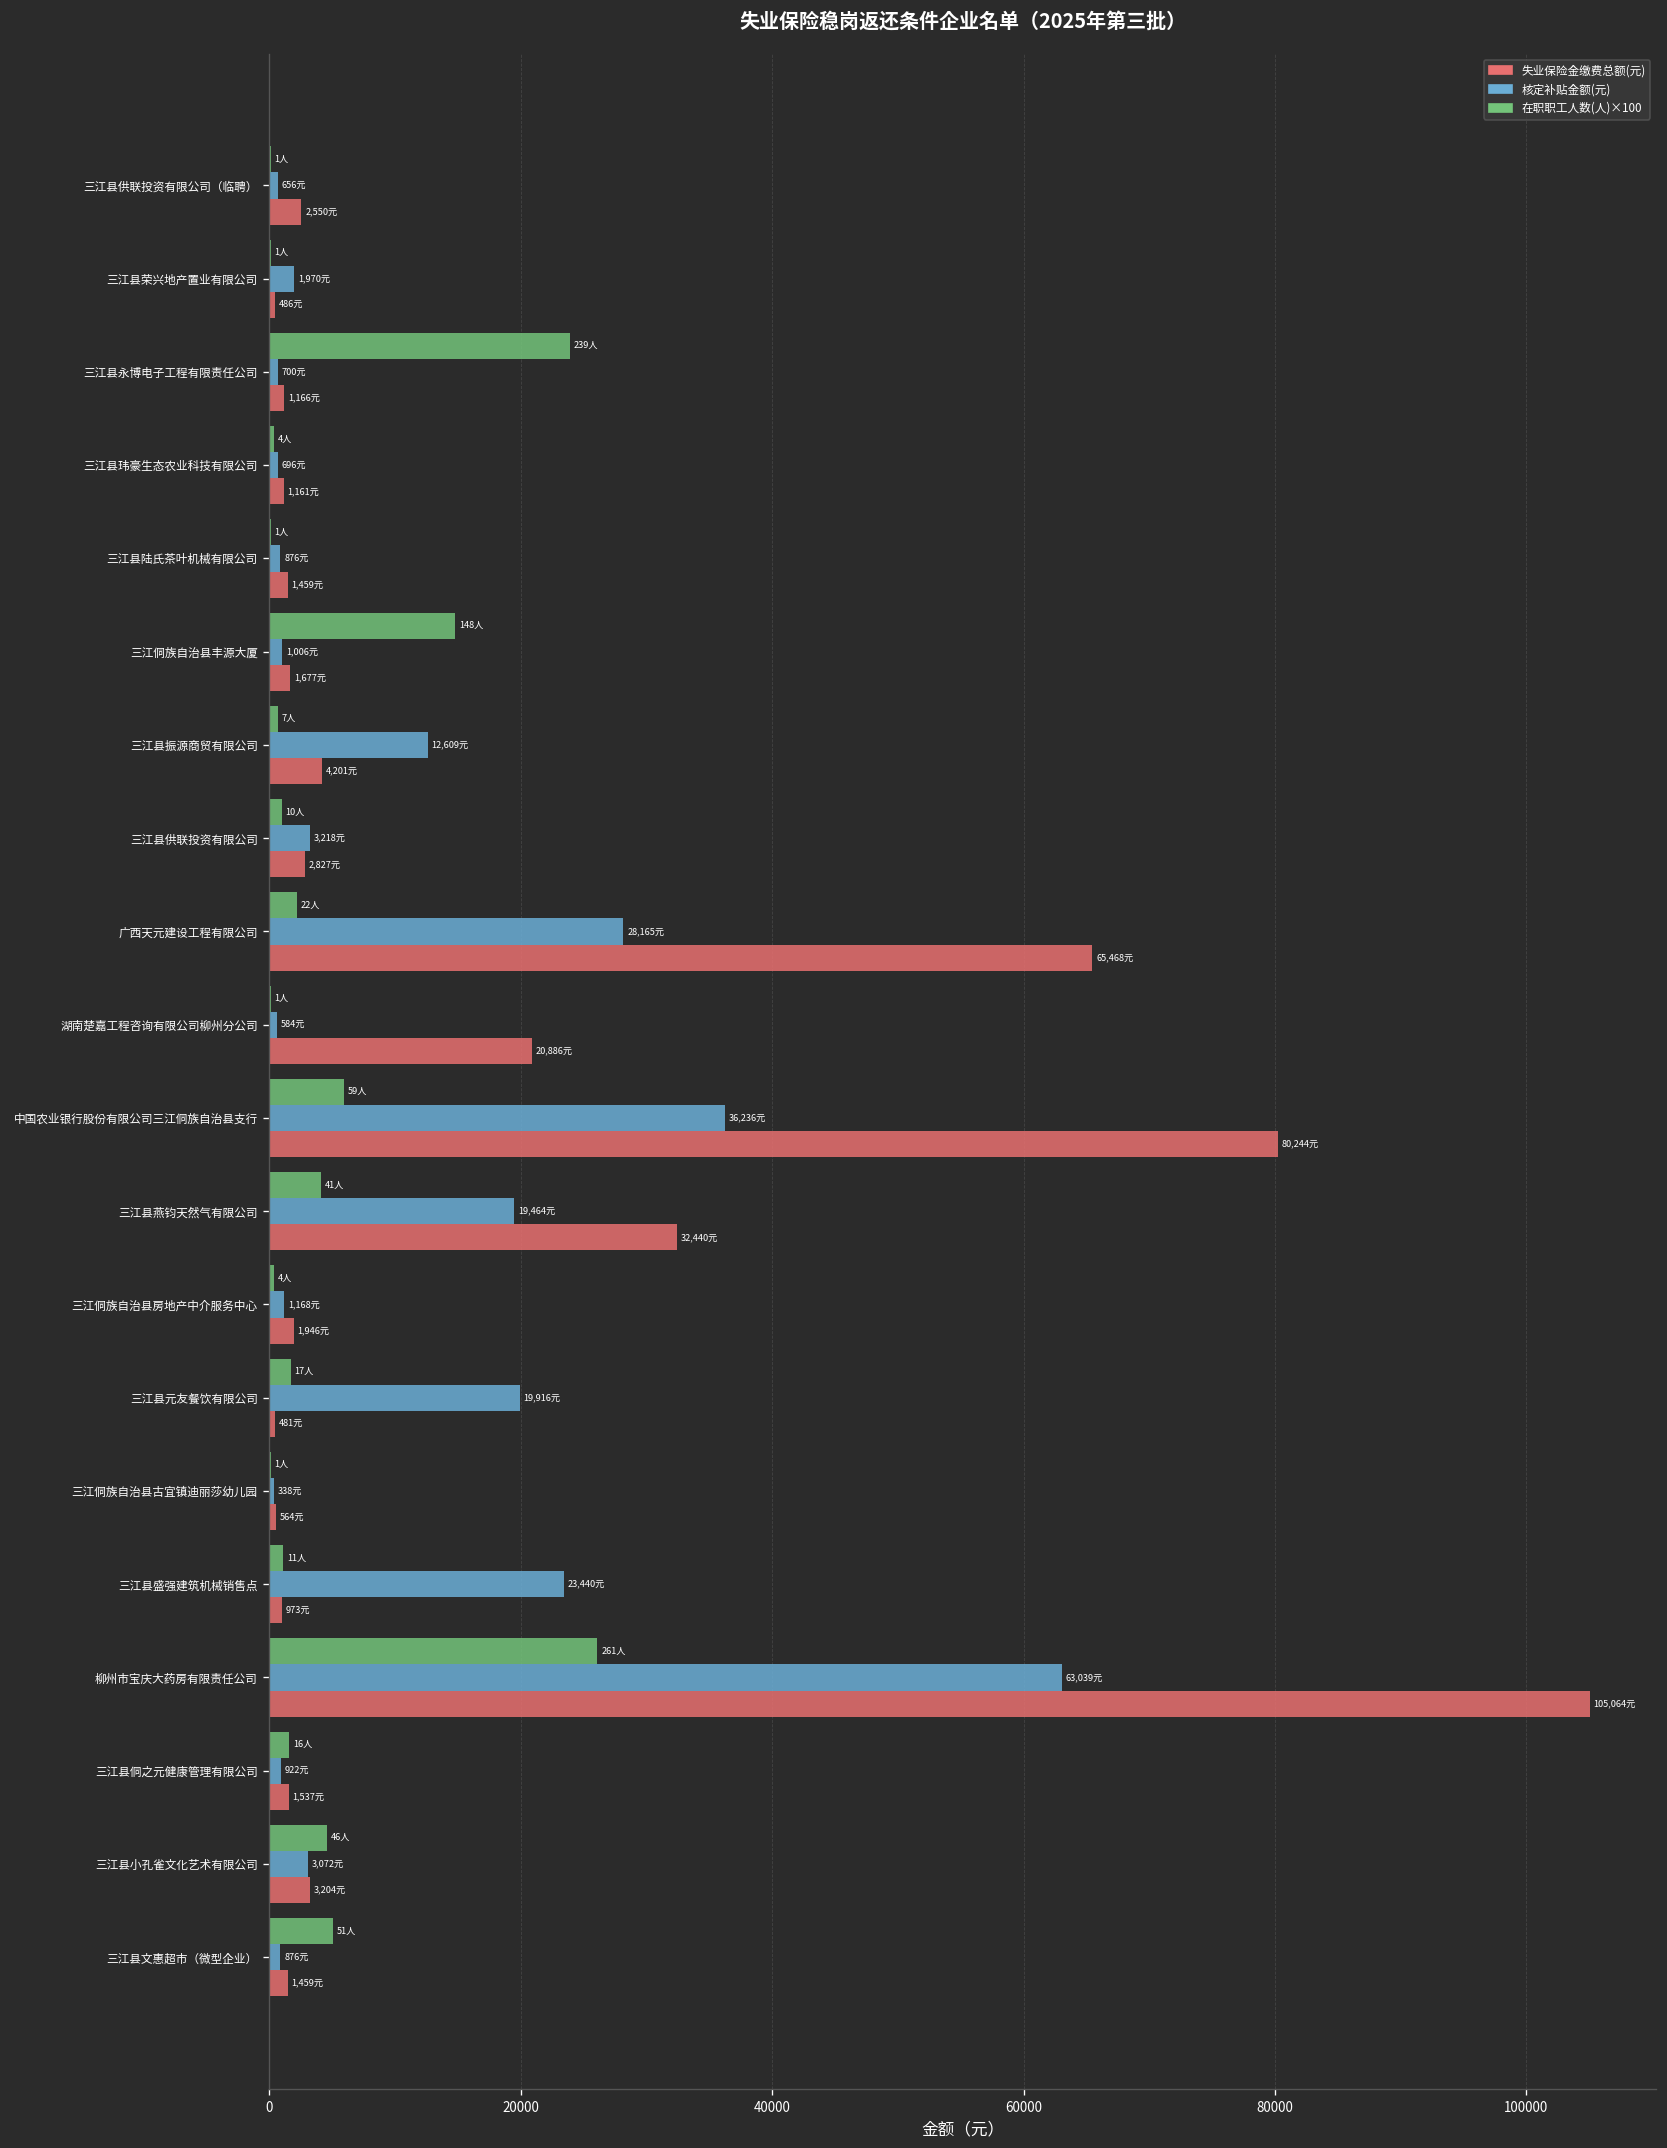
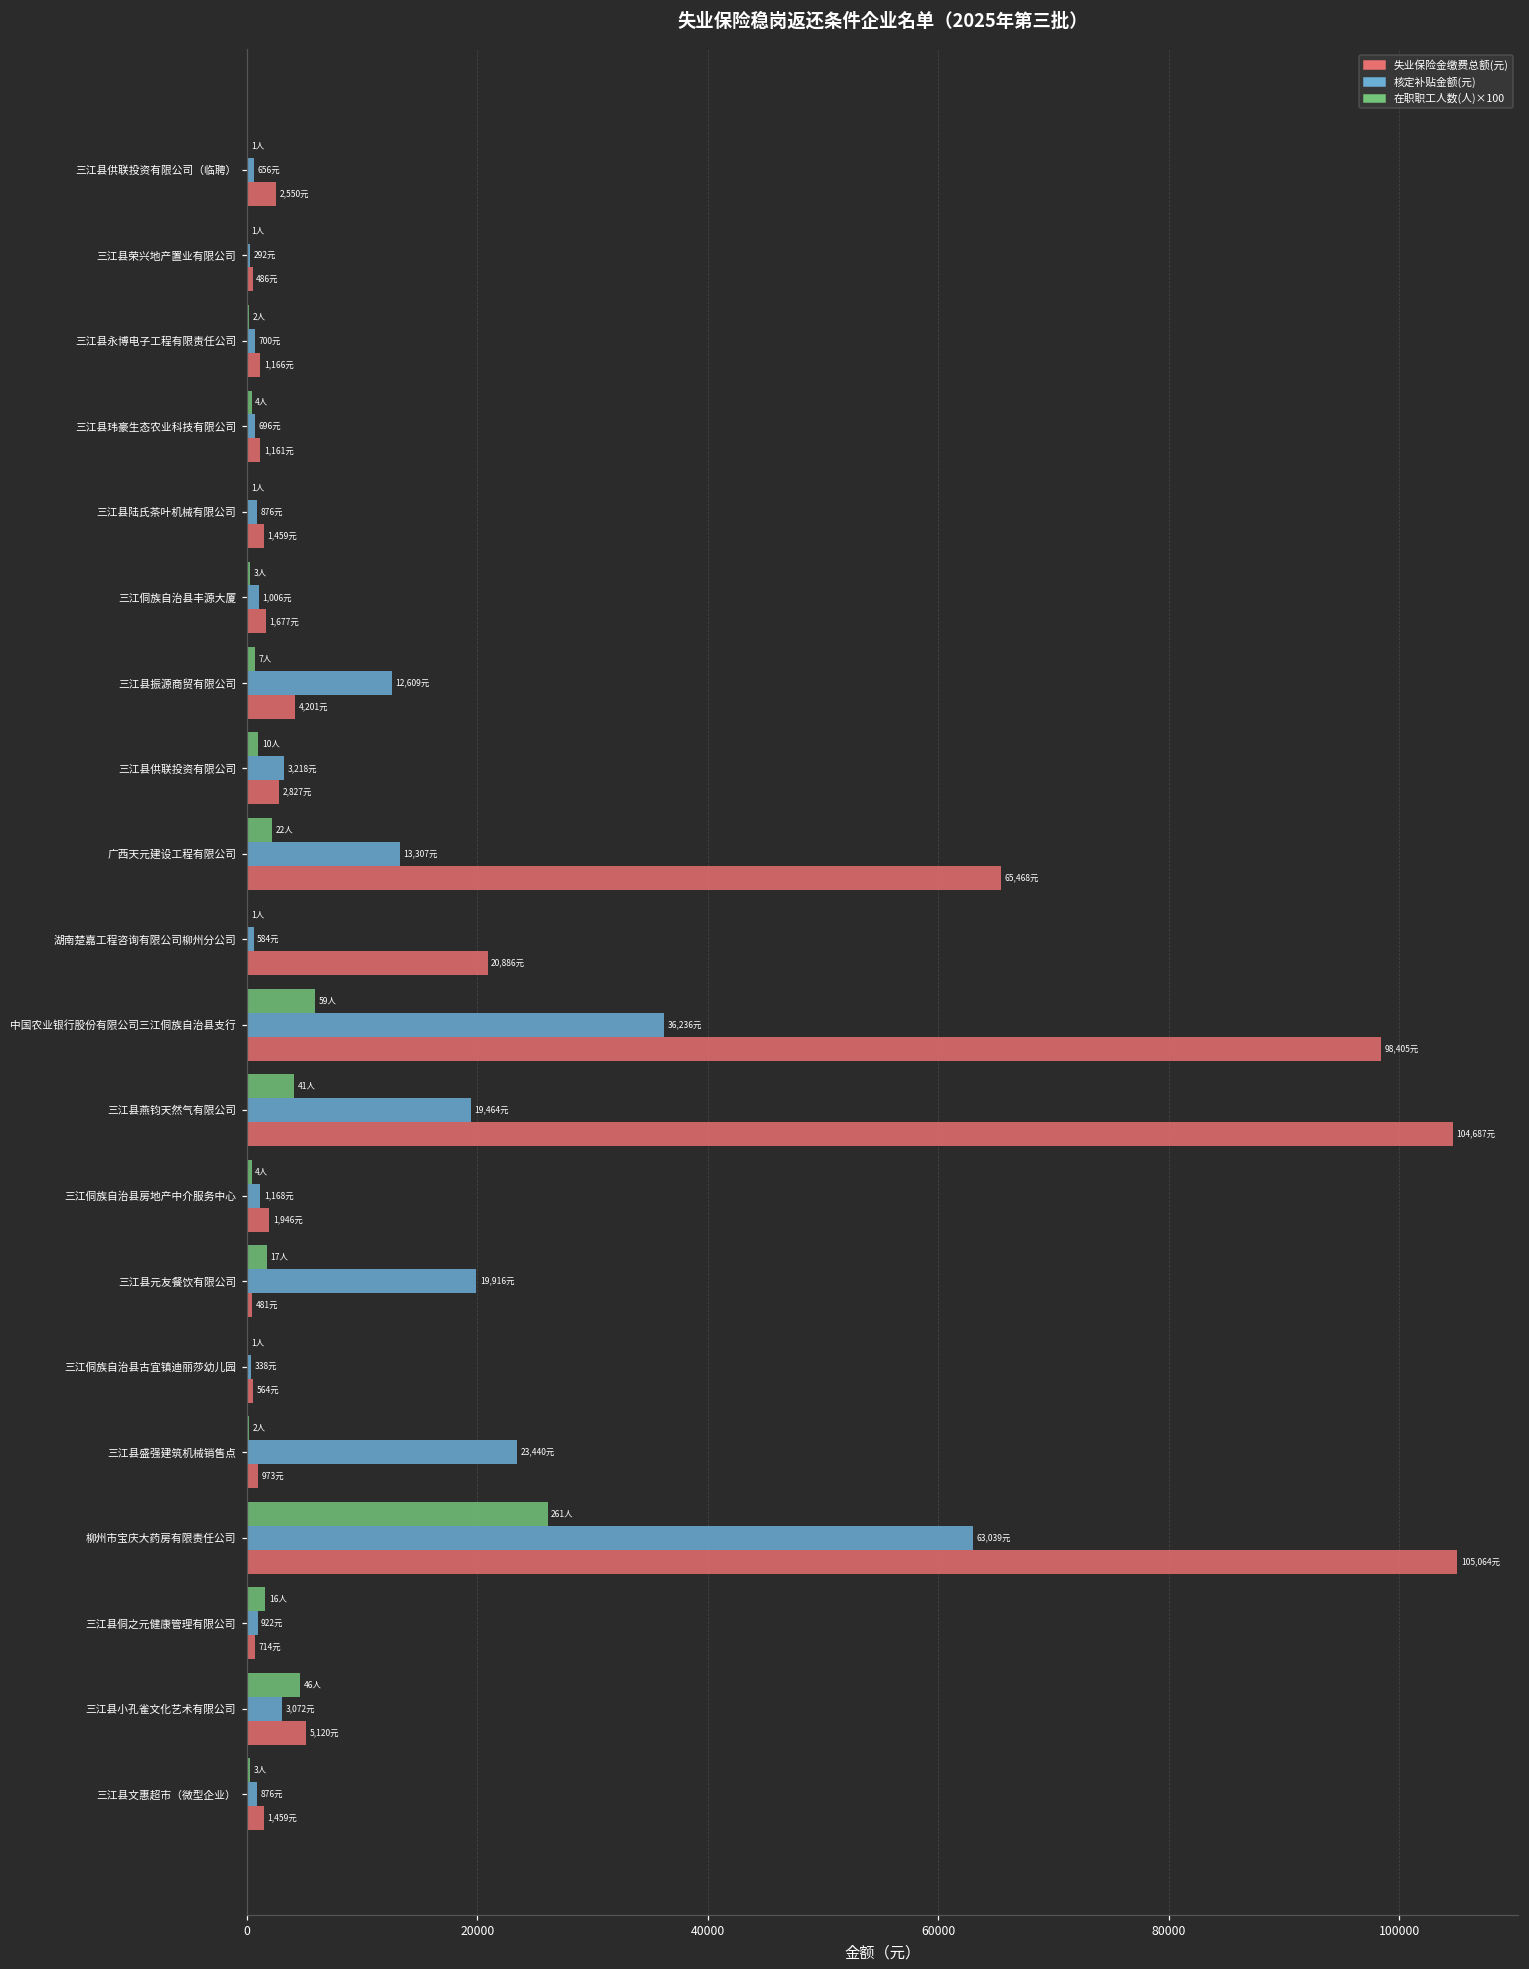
  {
    "失业保险金缴费总额(元)": {
      "三江县供联投资有限公司（临聘）": "2,550元",
      "三江县荣兴地产置业有限公司": "486元",
      "三江县永博电子工程有限责任公司": "1,166元",
      "三江县玮豪生态农业科技有限公司": "1,161元",
      "三江县陆氏茶叶机械有限公司": "1,459元",
      "三江侗族自治县丰源大厦": "1,677元",
      "三江县振源商贸有限公司": "4,201元",
      "三江县供联投资有限公司": "2,827元",
      "广西天元建设工程有限公司": "65,468元",
      "湖南楚嘉工程咨询有限公司柳州分公司": "20,886元",
-     "中国农业银行股份有限公司三江侗族自治县支行": "80,244元",
-     "三江县燕钧天然气有限公司": "32,440元",
+     "中国农业银行股份有限公司三江侗族自治县支行": "98,405元",
+     "三江县燕钧天然气有限公司": "104,687元",
      "三江侗族自治县房地产中介服务中心": "1,946元",
      "三江县元友餐饮有限公司": "481元",
      "三江侗族自治县古宜镇迪丽莎幼儿园": "564元",
      "三江县盛强建筑机械销售点": "973元",
      "柳州市宝庆大药房有限责任公司": "105,064元",
-     "三江县侗之元健康管理有限公司": "1,537元",
-     "三江县小孔雀文化艺术有限公司": "3,204元",
+     "三江县侗之元健康管理有限公司": "714元",
+     "三江县小孔雀文化艺术有限公司": "5,120元",
      "三江县文惠超市（微型企业）": "1,459元"
    },
    "核定补贴金额(元)": {
      "三江县供联投资有限公司（临聘）": "656元",
-     "三江县荣兴地产置业有限公司": "1,970元",
+     "三江县荣兴地产置业有限公司": "292元",
      "三江县永博电子工程有限责任公司": "700元",
      "三江县玮豪生态农业科技有限公司": "696元",
      "三江县陆氏茶叶机械有限公司": "876元",
      "三江侗族自治县丰源大厦": "1,006元",
      "三江县振源商贸有限公司": "12,609元",
      "三江县供联投资有限公司": "3,218元",
-     "广西天元建设工程有限公司": "28,165元",
+     "广西天元建设工程有限公司": "13,307元",
      "湖南楚嘉工程咨询有限公司柳州分公司": "584元",
      "中国农业银行股份有限公司三江侗族自治县支行": "36,236元",
      "三江县燕钧天然气有限公司": "19,464元",
      "三江侗族自治县房地产中介服务中心": "1,168元",
      "三江县元友餐饮有限公司": "19,916元",
      "三江侗族自治县古宜镇迪丽莎幼儿园": "338元",
      "三江县盛强建筑机械销售点": "23,440元",
      "柳州市宝庆大药房有限责任公司": "63,039元",
      "三江县侗之元健康管理有限公司": "922元",
      "三江县小孔雀文化艺术有限公司": "3,072元",
      "三江县文惠超市（微型企业）": "876元"
    },
    "在职职工人数(人)×100": {
-     "三江县永博电子工程有限责任公司": "239人",
-     "三江侗族自治县丰源大厦": "148人",
-     "三江县盛强建筑机械销售点": "11人",
-     "三江县文惠超市（微型企业）": "51人"
+     "三江县永博电子工程有限责任公司": "2人",
+     "三江侗族自治县丰源大厦": "3人",
+     "三江县盛强建筑机械销售点": "2人",
+     "三江县文惠超市（微型企业）": "3人"
    }
  }
